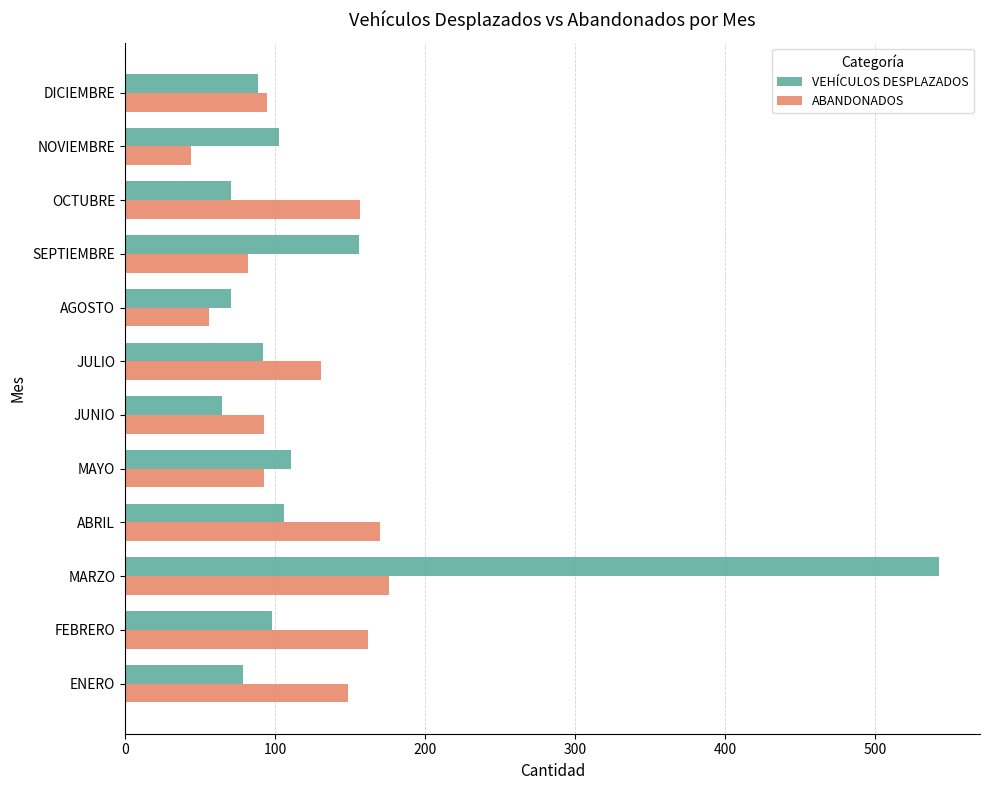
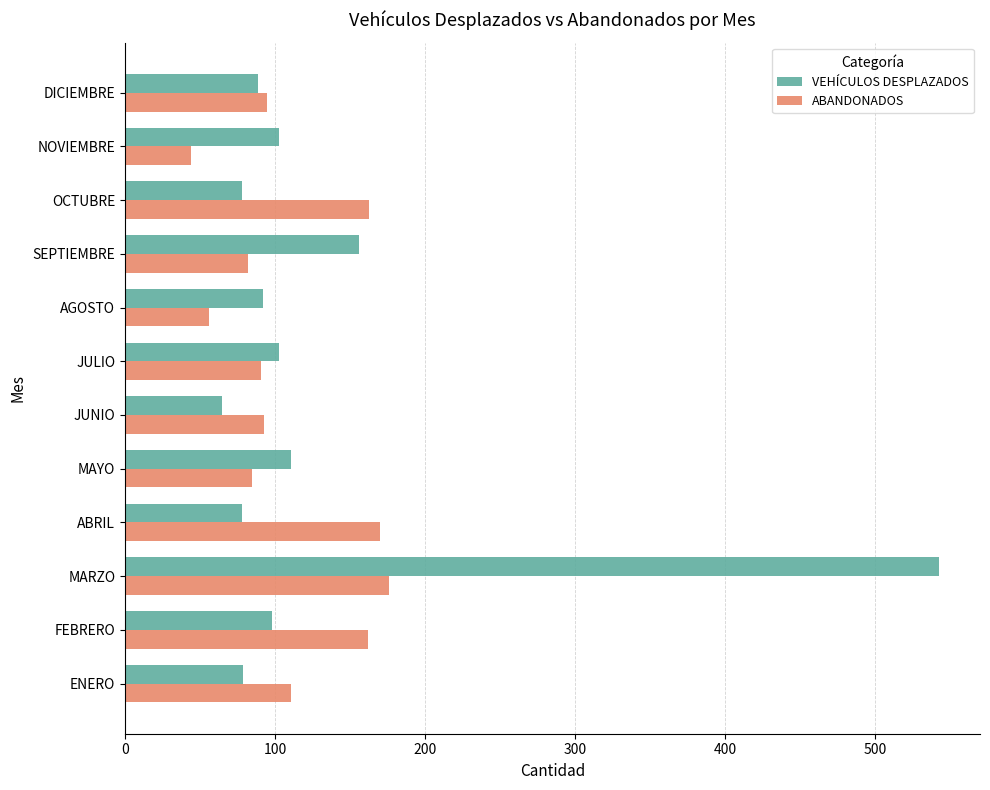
  {
    "VEHÍCULOS DESPLAZADOS": {
      "DICIEMBRE": 89,
      "NOVIEMBRE": 103,
-     "OCTUBRE": 71,
+     "OCTUBRE": 78,
      "SEPTIEMBRE": 156,
-     "AGOSTO": 71,
-     "JULIO": 92,
+     "AGOSTO": 92,
+     "JULIO": 103,
      "JUNIO": 65,
      "MAYO": 111,
-     "ABRIL": 106,
+     "ABRIL": 78,
      "MARZO": 543,
      "FEBRERO": 98,
      "ENERO": 79
    },
    "ABANDONADOS": {
      "DICIEMBRE": 95,
      "NOVIEMBRE": 44,
-     "OCTUBRE": 157,
+     "OCTUBRE": 163,
      "SEPTIEMBRE": 82,
      "AGOSTO": 56,
-     "JULIO": 131,
+     "JULIO": 91,
      "JUNIO": 93,
-     "MAYO": 93,
+     "MAYO": 85,
      "ABRIL": 170,
      "MARZO": 176,
      "FEBRERO": 162,
-     "ENERO": 149
+     "ENERO": 111
    }
  }
